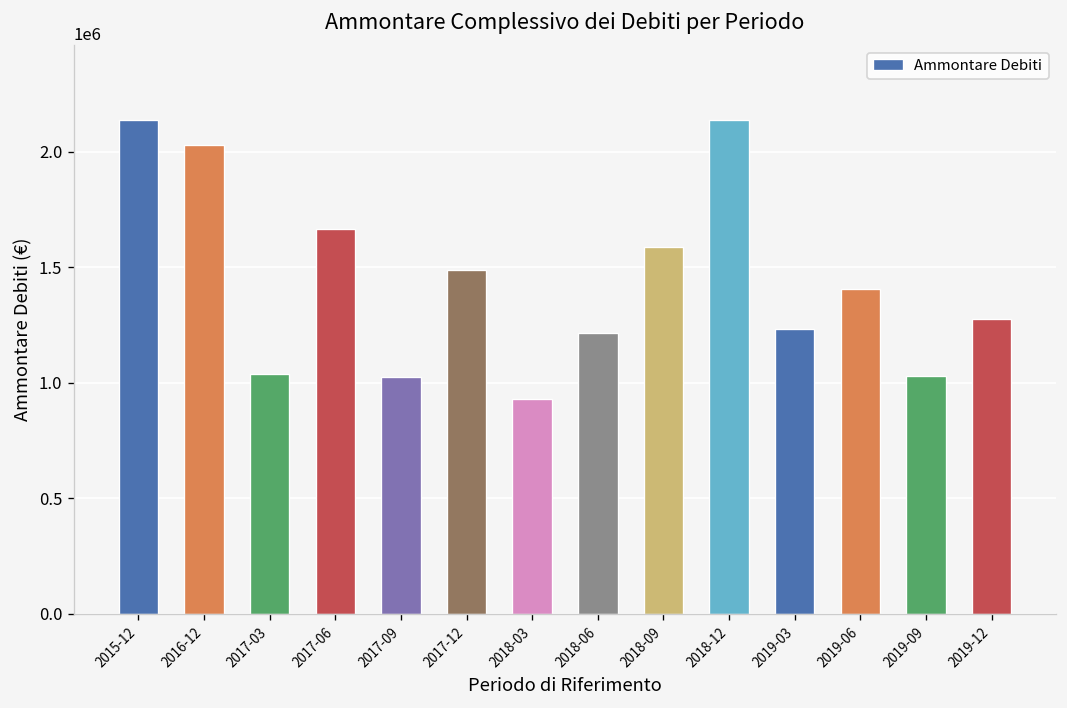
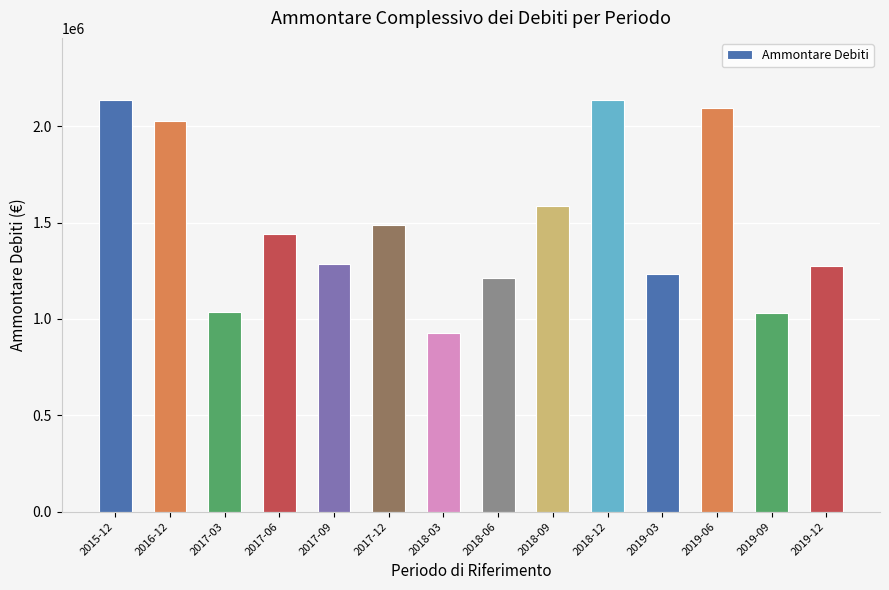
  {
    "2015-12": 2140000,
    "2016-12": 2030000,
    "2017-03": 1040000,
-   "2017-06": 1660000,
-   "2017-09": 1020000,
+   "2017-06": 1440000,
+   "2017-09": 1290000,
    "2017-12": 1490000,
    "2018-03": 930000,
    "2018-06": 1210000,
    "2018-09": 1590000,
    "2018-12": 2140000,
    "2019-03": 1230000,
-   "2019-06": 1400000,
+   "2019-06": 2100000,
    "2019-09": 1030000,
    "2019-12": 1270000
  }
